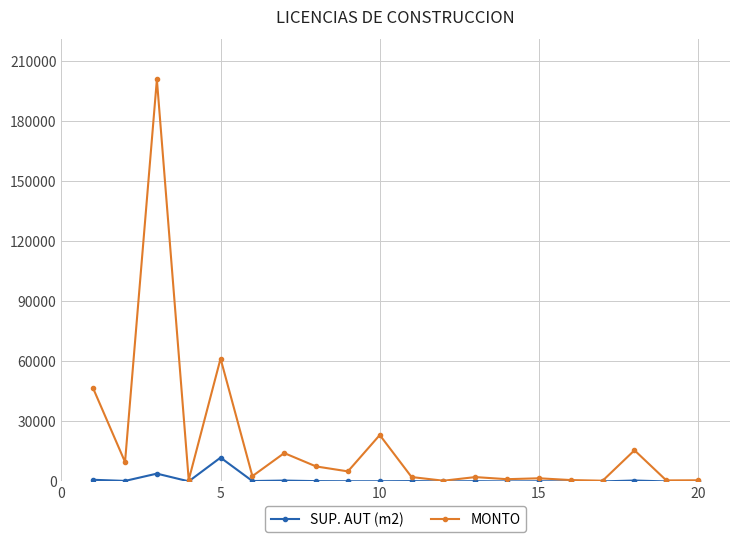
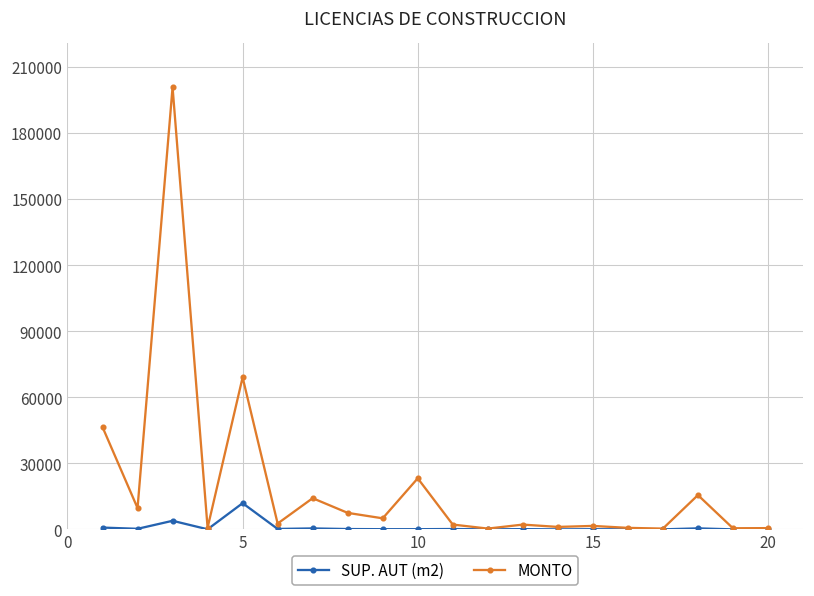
  {
    "SUP. AUT (m2)": {
      "5": 12000,
      "10": 0,
      "15": 0
    },
    "MONTO": {
-     "5": 61000,
+     "5": 69000,
      "10": 23000,
      "15": 2000
    }
  }
